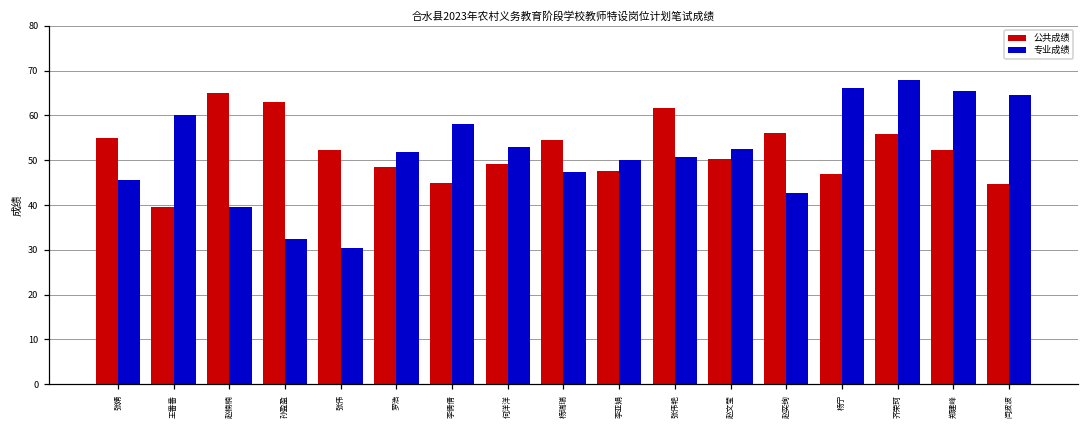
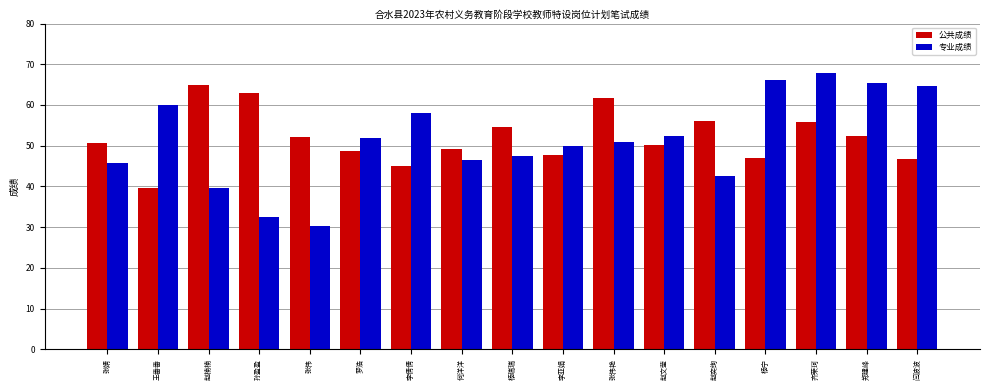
  {
    "公共成绩": {
-     "张婧": 55,
+     "张婧": 51,
      "王番番": 40,
      "赵楠楠": 65,
      "孙盈盈": 63,
      "张伟": 52,
      "罗浩": 49,
      "李倩倩": 45,
      "何洋洋": 49,
      "杨瑞瑞": 55,
      "李亚娟": 48,
      "张伟艳": 62,
      "赵文莹": 50,
      "赵奕绚": 56,
      "杨宁": 47,
      "齐荣珂": 56,
      "郑建峰": 52,
-     "闫波波": 45
+     "闫波波": 47
    },
    "专业成绩": {
      "张婧": 46,
      "王番番": 60,
      "赵楠楠": 40,
      "孙盈盈": 32,
      "张伟": 30,
      "罗浩": 52,
      "李倩倩": 58,
-     "何洋洋": 53,
+     "何洋洋": 46,
      "杨瑞瑞": 47,
      "李亚娟": 50,
      "张伟艳": 51,
      "赵文莹": 53,
      "赵奕绚": 43,
      "杨宁": 66,
      "齐荣珂": 68,
      "郑建峰": 66,
      "闫波波": 65
    }
  }
